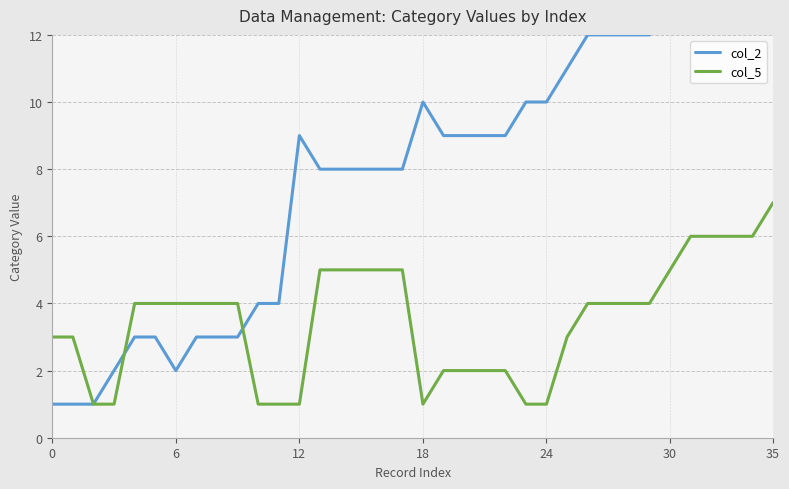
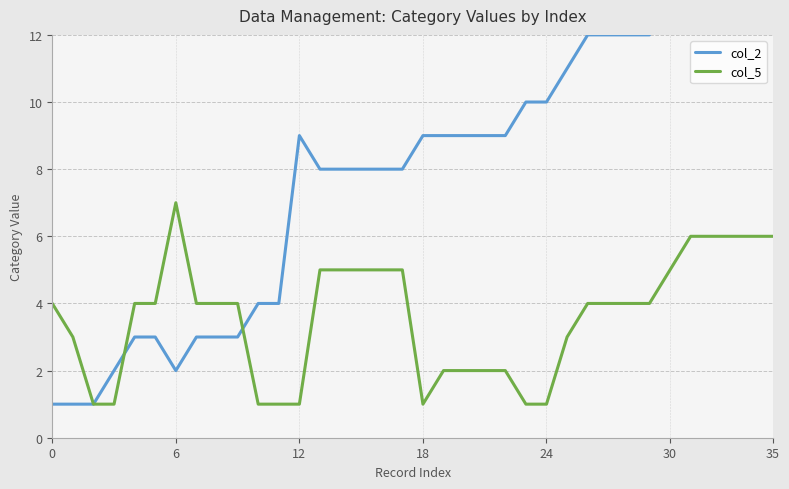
  {
    "col_2": {
      "0": 1,
      "6": 2,
      "12": 9,
-     "18": 10,
+     "18": 9,
      "24": 10
    },
    "col_5": {
-     "0": 3,
-     "6": 4,
+     "0": 4,
+     "6": 7,
      "12": 1,
      "18": 1,
      "24": 1,
      "30": 5,
-     "35": 7
+     "35": 6
    }
  }
